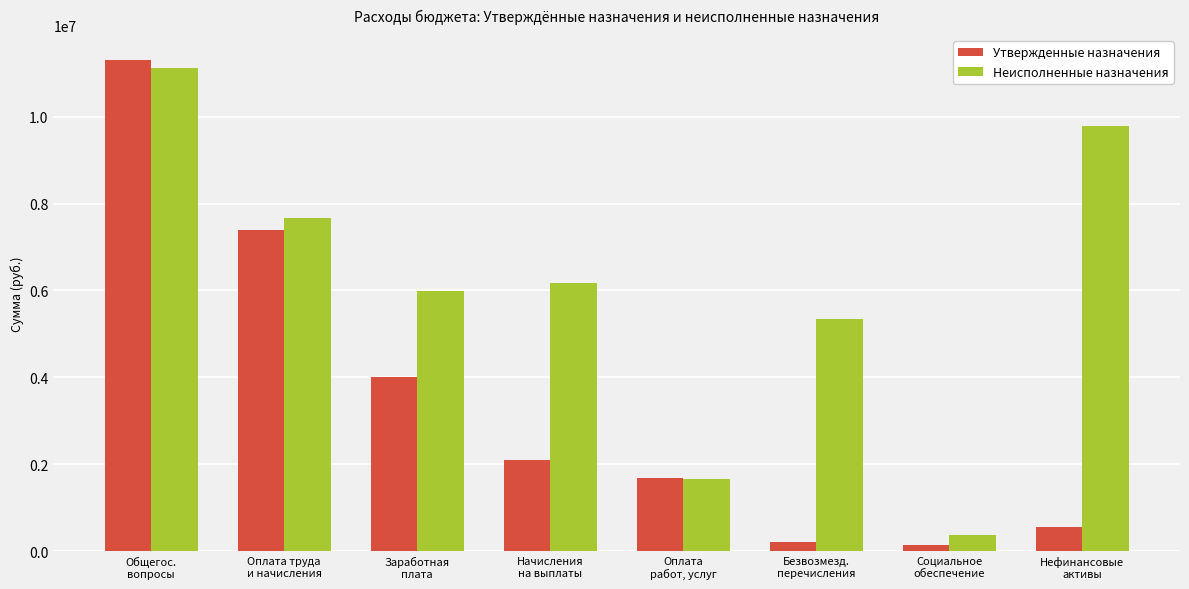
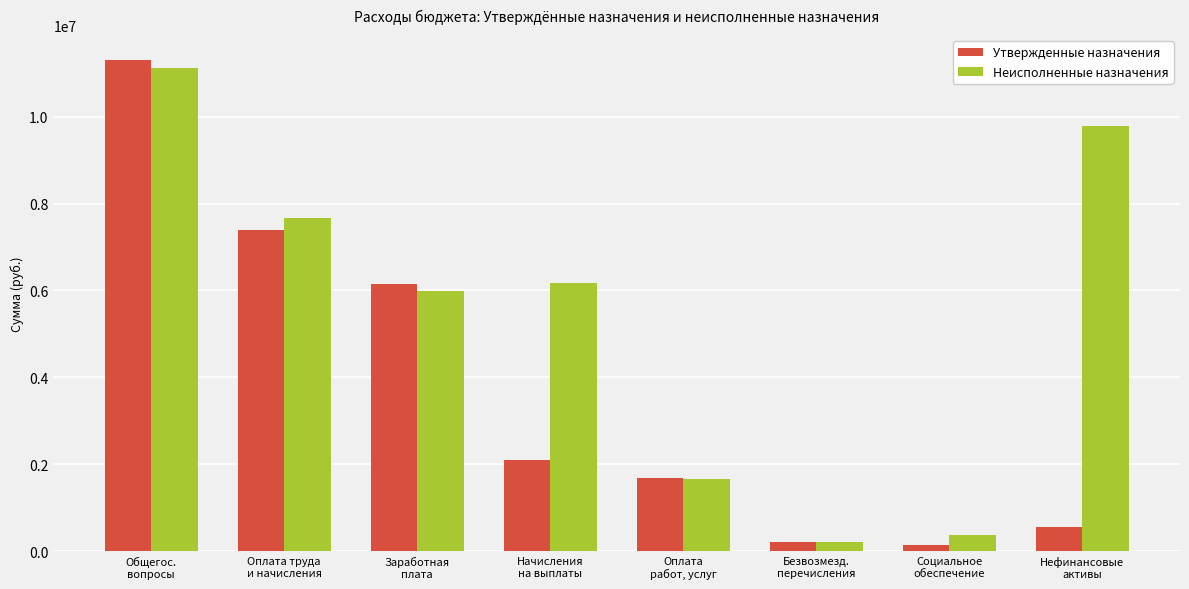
  {
    "Утвержденные назначения": {
      "Общегос. вопросы": 11300000,
      "Оплата труда и начисления": 7400000,
-     "Заработная плата": 4000000,
+     "Заработная плата": 6100000,
      "Начисления на выплаты": 2100000,
      "Оплата работ, услуг": 1700000,
      "Безвозмезд. перечисления": 200000,
      "Социальное обеспечение": 100000,
      "Нефинансовые активы": 600000
    },
    "Неисполненные назначения": {
      "Общегос. вопросы": 11100000,
      "Оплата труда и начисления": 7700000,
      "Заработная плата": 6000000,
      "Начисления на выплаты": 6200000,
      "Оплата работ, услуг": 1700000,
-     "Безвозмезд. перечисления": 5300000,
+     "Безвозмезд. перечисления": 200000,
      "Социальное обеспечение": 400000,
      "Нефинансовые активы": 9800000
    }
  }
